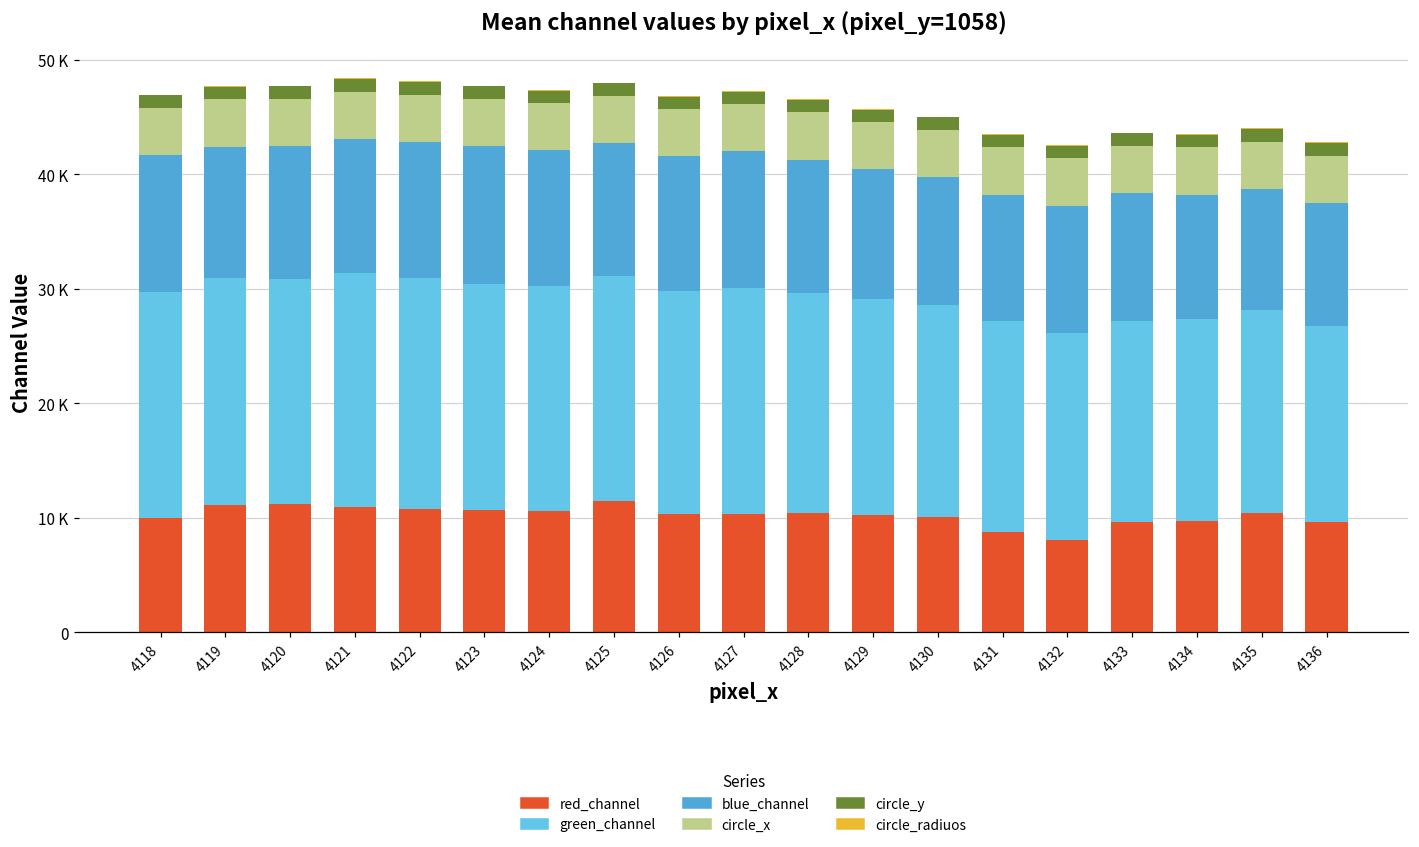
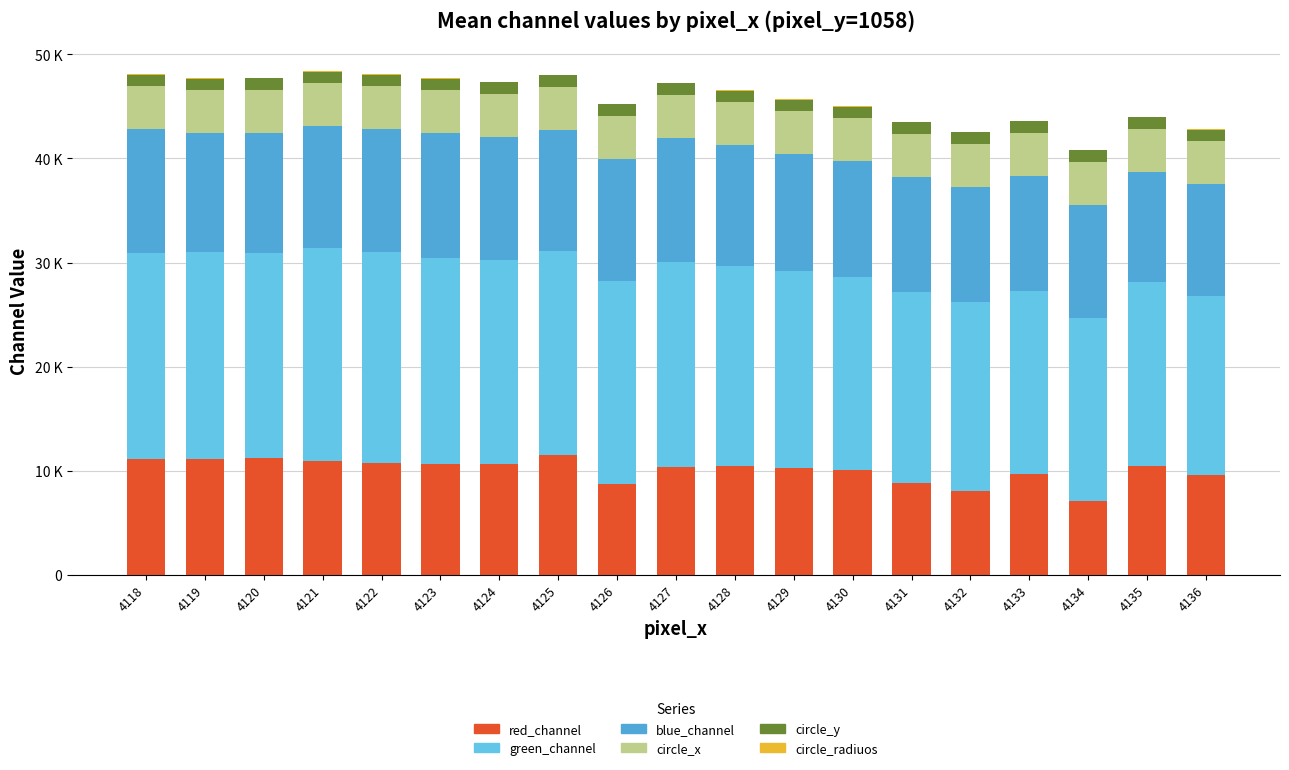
  {
    "red_channel": {
-     "4118": 10000,
+     "4118": 11100,
      "4119": 11100,
      "4120": 11200,
      "4121": 11000,
      "4122": 10800,
      "4123": 10700,
      "4124": 10600,
      "4125": 11500,
-     "4126": 10300,
+     "4126": 8700,
      "4127": 10400,
      "4128": 10400,
      "4129": 10200,
      "4130": 10100,
      "4131": 8800,
      "4132": 8100,
      "4133": 9700,
-     "4134": 9700,
+     "4134": 7100,
      "4135": 10500,
      "4136": 9600
    },
    "circle_x": {
      "4118": 4100,
      "4119": 4100,
      "4120": 4100,
      "4121": 4100,
      "4122": 4100,
      "4123": 4100,
      "4124": 4100,
      "4125": 4100,
      "4126": 4100,
      "4127": 4100,
      "4128": 4100,
      "4129": 4100,
      "4130": 4100,
      "4131": 4100,
      "4132": 4100,
      "4133": 4100,
      "4134": 4100,
      "4135": 4100,
      "4136": 4100
    },
    "circle_y": {
      "4118": 1100,
      "4119": 1100,
      "4120": 1100,
      "4121": 1100,
      "4122": 1100,
      "4123": 1100,
      "4124": 1100,
      "4125": 1100,
      "4126": 1100,
      "4127": 1100,
      "4128": 1100,
      "4129": 1100,
      "4130": 1100,
      "4131": 1100,
      "4132": 1100,
      "4133": 1100,
      "4134": 1100,
      "4135": 1100,
      "4136": 1100
    }
  }
